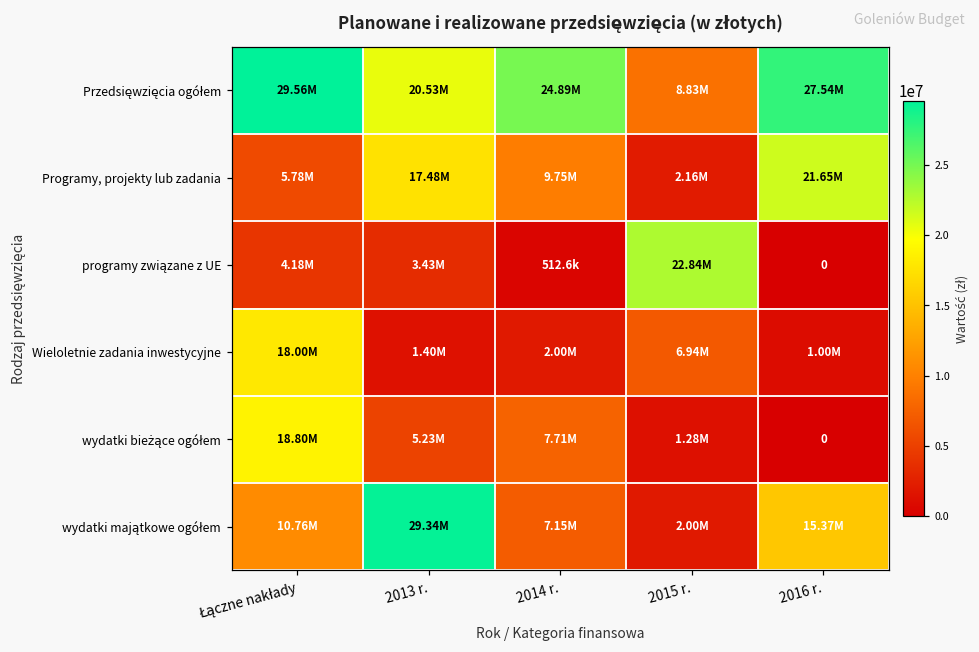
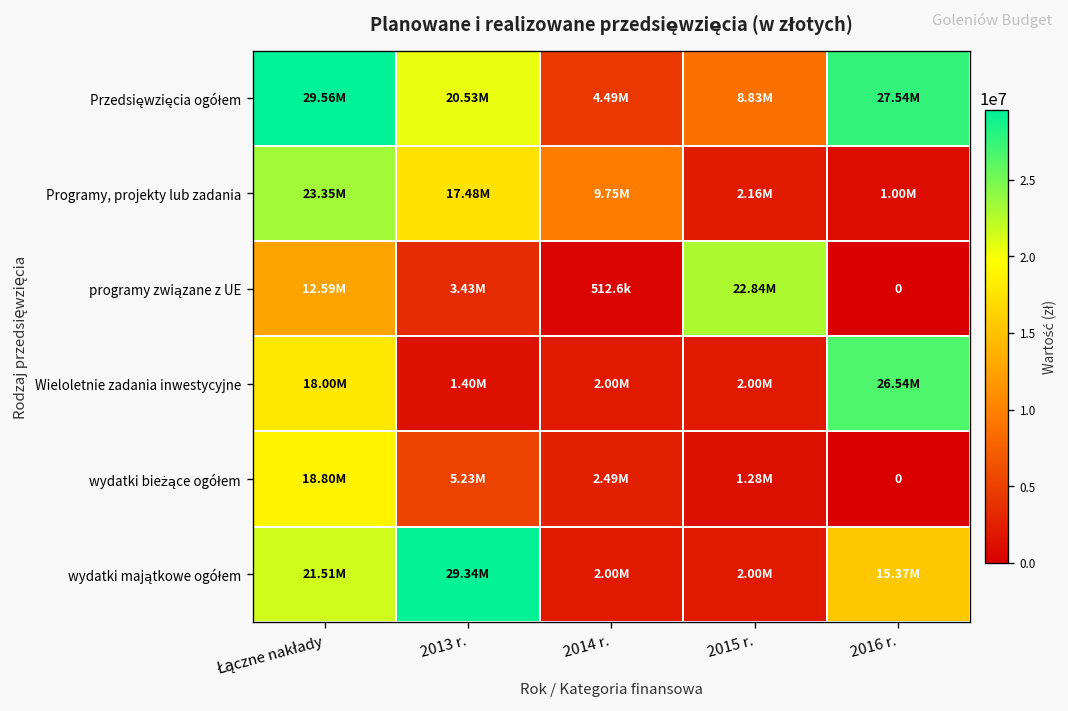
  {
    "Przedsięwzięcia ogółem": {
      "Łączne nakłady": "29.56M",
      "2013 r.": "20.53M",
-     "2014 r.": "24.89M",
+     "2014 r.": "4.49M",
      "2015 r.": "8.83M",
      "2016 r.": "27.54M"
    },
    "Programy, projekty lub zadania": {
-     "Łączne nakłady": "5.78M",
+     "Łączne nakłady": "23.35M",
      "2013 r.": "17.48M",
      "2014 r.": "9.75M",
      "2015 r.": "2.16M",
-     "2016 r.": "21.65M"
+     "2016 r.": "1.00M"
    },
    "programy związane z UE": {
-     "Łączne nakłady": "4.18M",
+     "Łączne nakłady": "12.59M",
      "2013 r.": "3.43M",
      "2014 r.": "512.6k",
      "2015 r.": "22.84M",
      "2016 r.": "0"
    },
    "Wieloletnie zadania inwestycyjne": {
      "Łączne nakłady": "18.00M",
      "2013 r.": "1.40M",
      "2014 r.": "2.00M",
-     "2015 r.": "6.94M",
-     "2016 r.": "1.00M"
+     "2015 r.": "2.00M",
+     "2016 r.": "26.54M"
    },
    "wydatki bieżące ogółem": {
      "Łączne nakłady": "18.80M",
      "2013 r.": "5.23M",
-     "2014 r.": "7.71M",
+     "2014 r.": "2.49M",
      "2015 r.": "1.28M",
      "2016 r.": "0"
    },
    "wydatki majątkowe ogółem": {
-     "Łączne nakłady": "10.76M",
+     "Łączne nakłady": "21.51M",
      "2013 r.": "29.34M",
-     "2014 r.": "7.15M",
+     "2014 r.": "2.00M",
      "2015 r.": "2.00M",
      "2016 r.": "15.37M"
    }
  }
